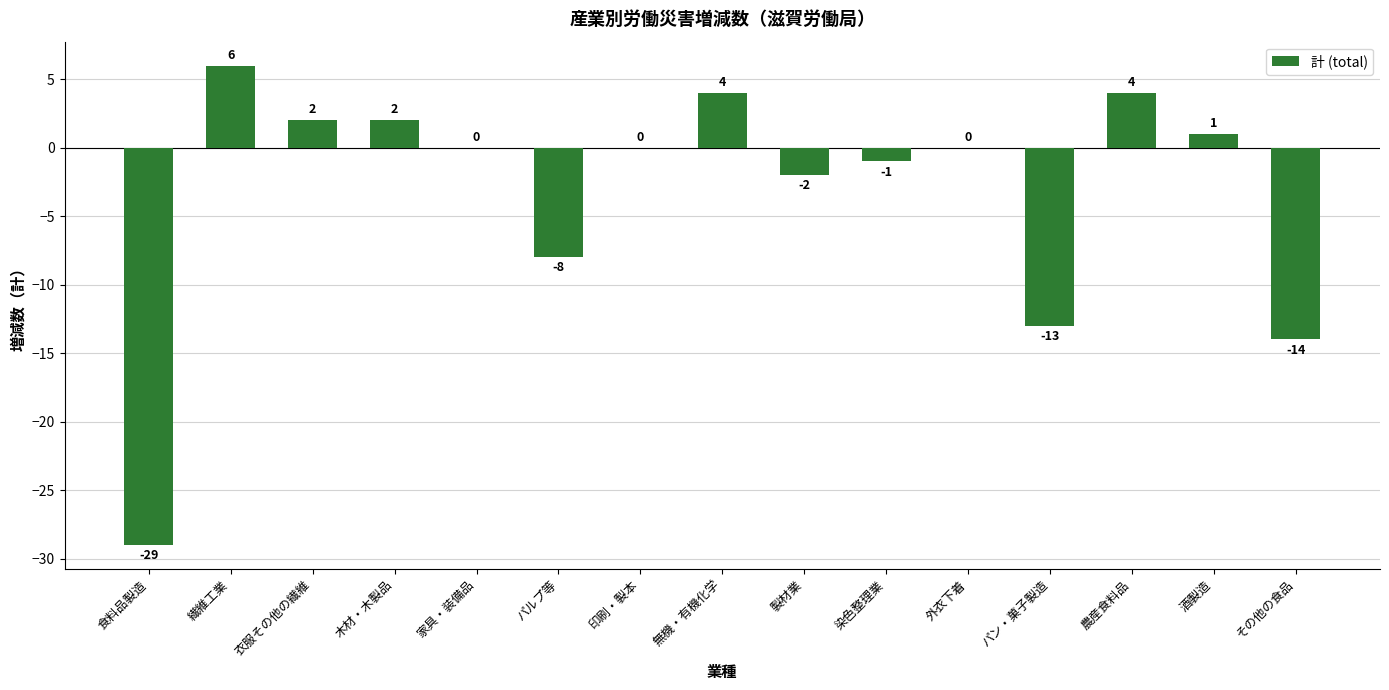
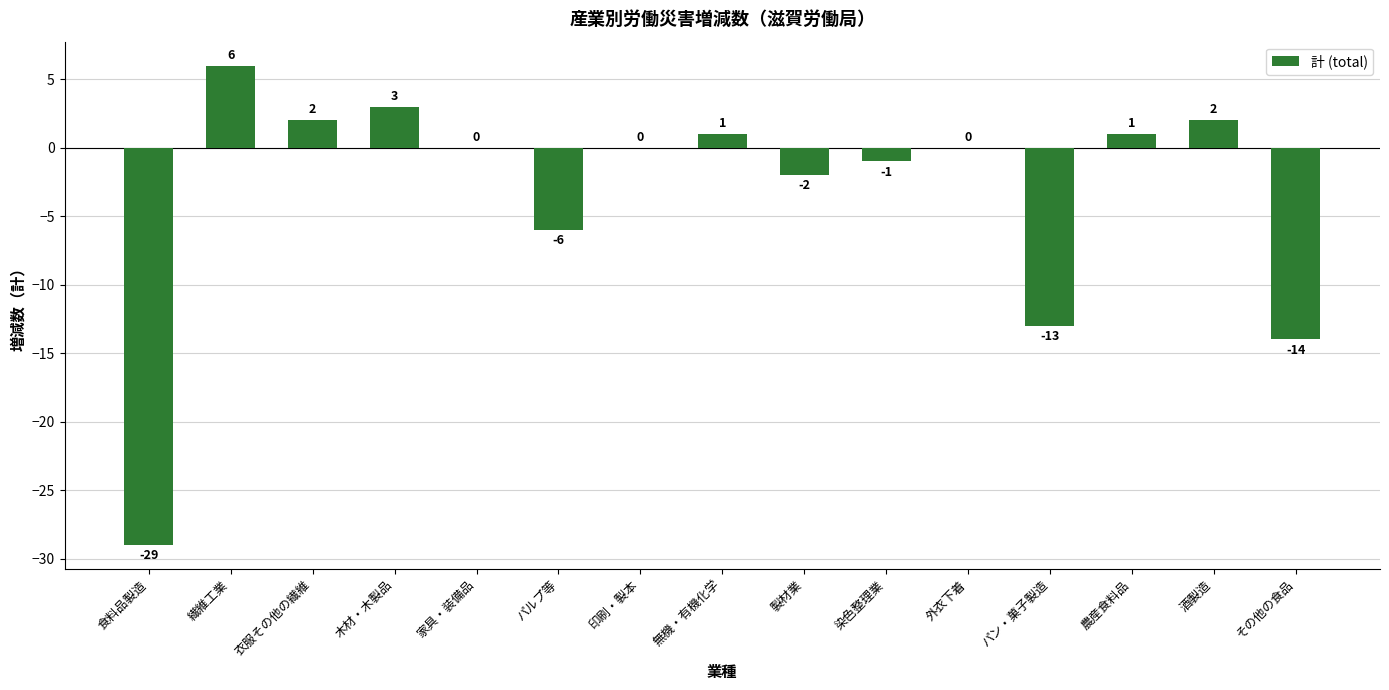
  {
    "食料品製造": -29,
    "繊維工業": 6,
    "衣服その他の繊維": 2,
-   "木材・木製品": 2,
+   "木材・木製品": 3,
    "家具・装備品": 0,
-   "パルプ等": -8,
+   "パルプ等": -6,
    "印刷・製本": 0,
-   "無機・有機化学": 4,
+   "無機・有機化学": 1,
    "製材業": -2,
    "染色整理業": -1,
    "外衣下着": 0,
    "パン・菓子製造": -13,
-   "農産食料品": 4,
-   "酒製造": 1,
+   "農産食料品": 1,
+   "酒製造": 2,
    "その他の食品": -14
  }
